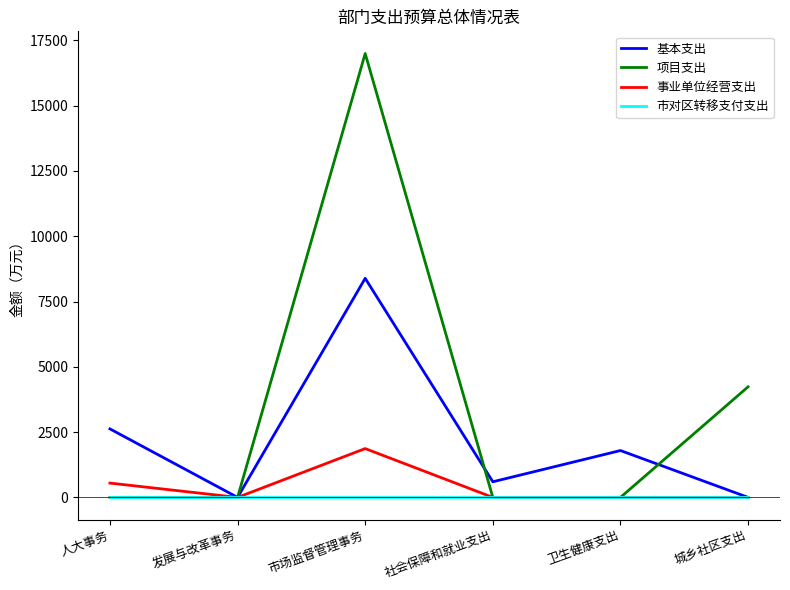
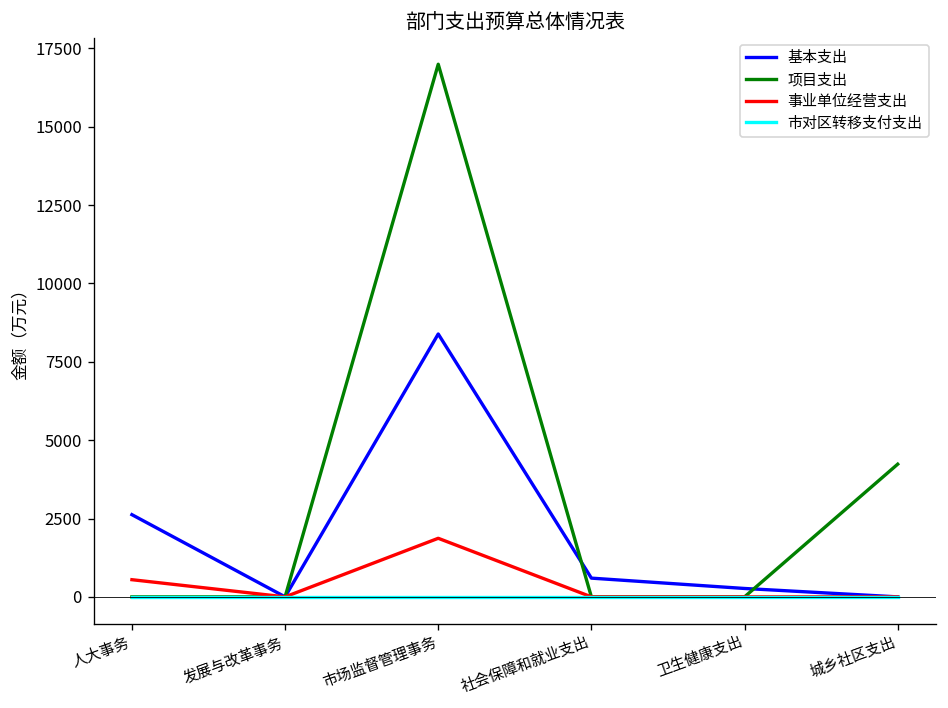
  {
    "基本支出": {
      "人大事务": 2600,
      "市场监督管理事务": 8400,
      "社会保障和就业支出": 600,
-     "卫生健康支出": 1800
+     "卫生健康支出": 300
    },
    "项目支出": {
      "市场监督管理事务": 17000,
      "城乡社区支出": 4200
    },
    "事业单位经营支出": {
      "人大事务": 500,
      "市场监督管理事务": 1900
    },
    "市对区转移支付支出": {
      "市场监督管理事务": 0
    }
  }
